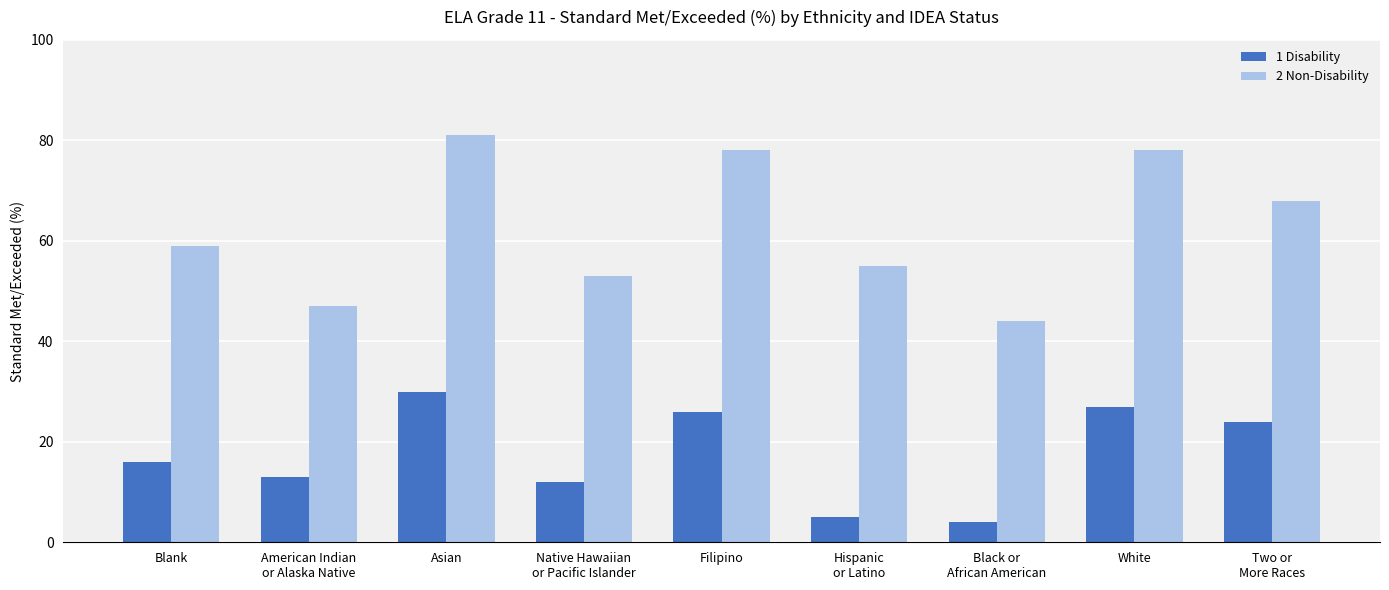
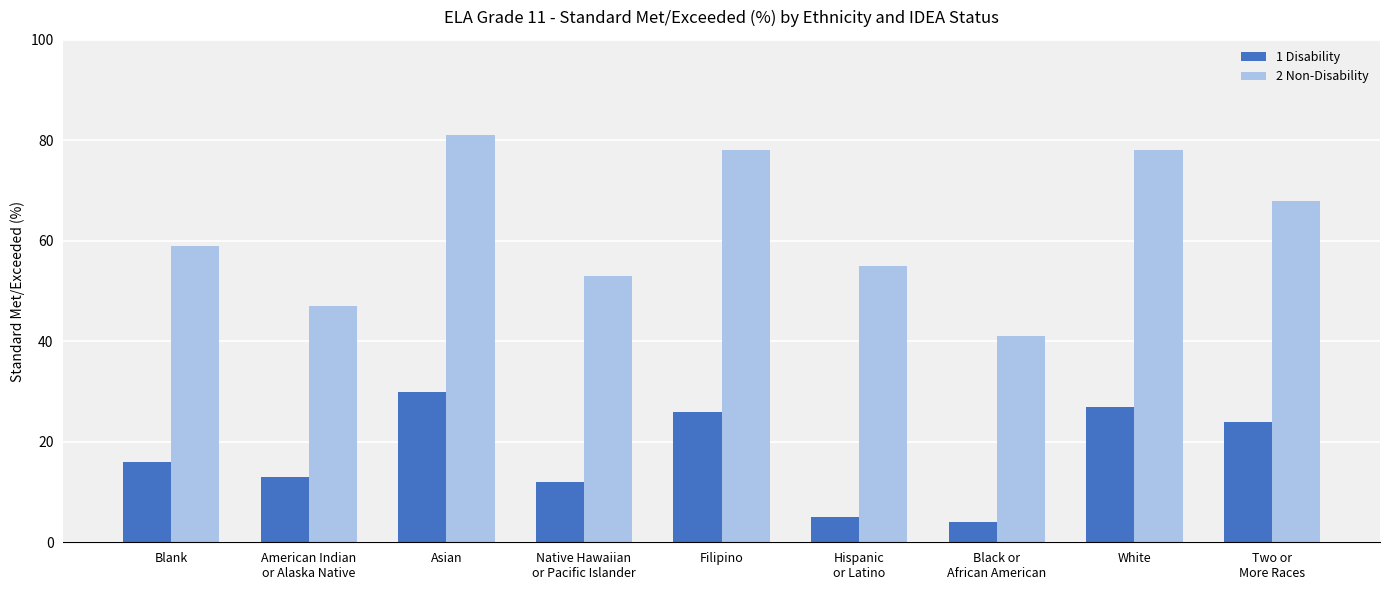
  {
    "1 Disability": {
      "Blank": 16,
      "American Indian or Alaska Native": 13,
      "Asian": 30,
      "Native Hawaiian or Pacific Islander": 12,
      "Filipino": 26,
      "Hispanic or Latino": 5,
      "Black or African American": 4,
      "White": 27,
      "Two or More Races": 24
    },
    "2 Non-Disability": {
      "Blank": 59,
      "American Indian or Alaska Native": 47,
      "Asian": 81,
      "Native Hawaiian or Pacific Islander": 53,
      "Filipino": 78,
      "Hispanic or Latino": 55,
-     "Black or African American": 44,
+     "Black or African American": 41,
      "White": 78,
      "Two or More Races": 68
    }
  }
